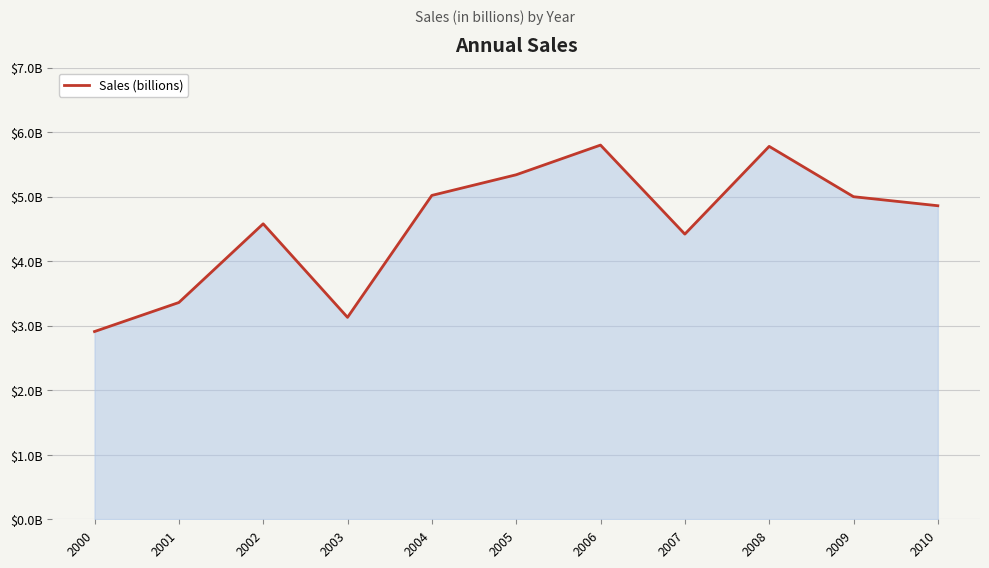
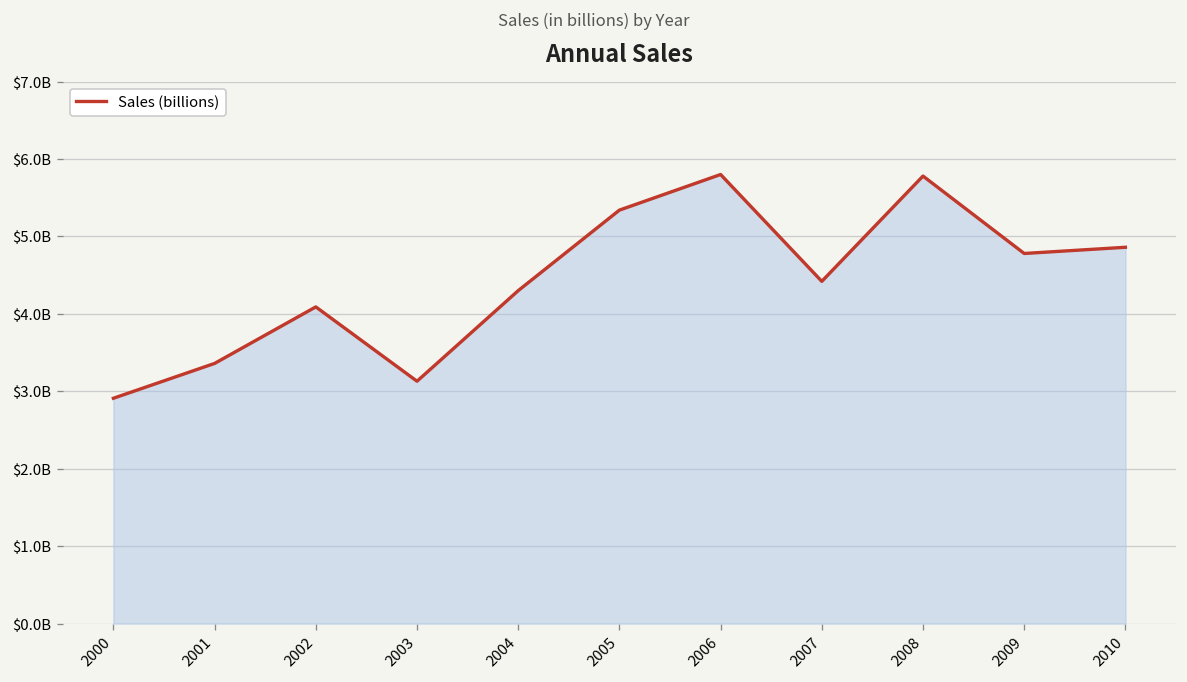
  {
    "2000": "$2900000000",
    "2001": "$3400000000",
-   "2002": "$4600000000",
+   "2002": "$4100000000",
    "2003": "$3100000000",
-   "2004": "$5000000000",
+   "2004": "$4300000000",
    "2005": "$5300000000",
    "2006": "$5800000000",
    "2007": "$4400000000",
    "2008": "$5800000000",
-   "2009": "$5000000000",
+   "2009": "$4800000000",
    "2010": "$4900000000"
  }
